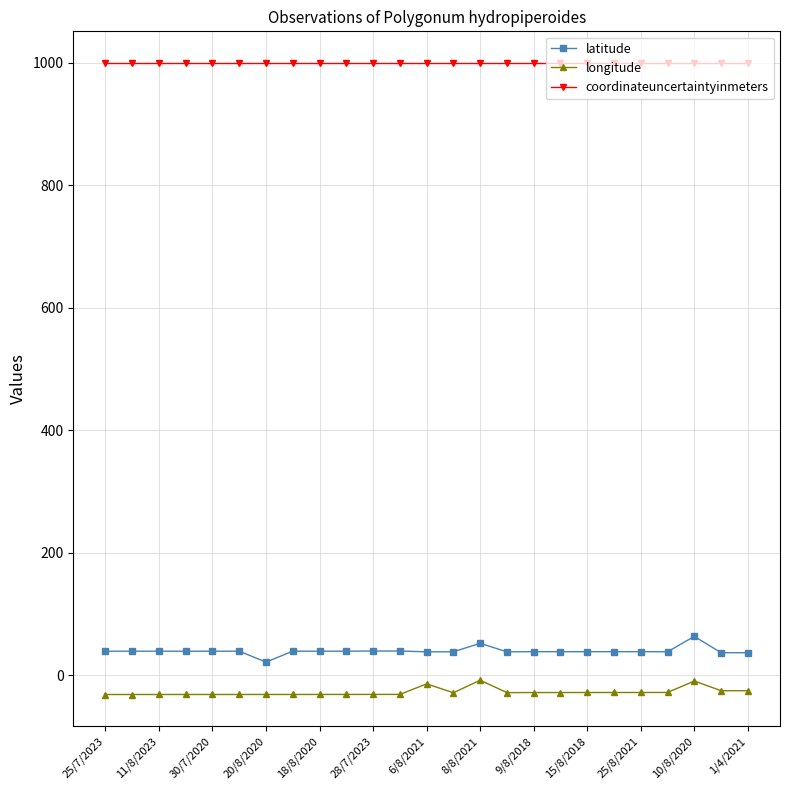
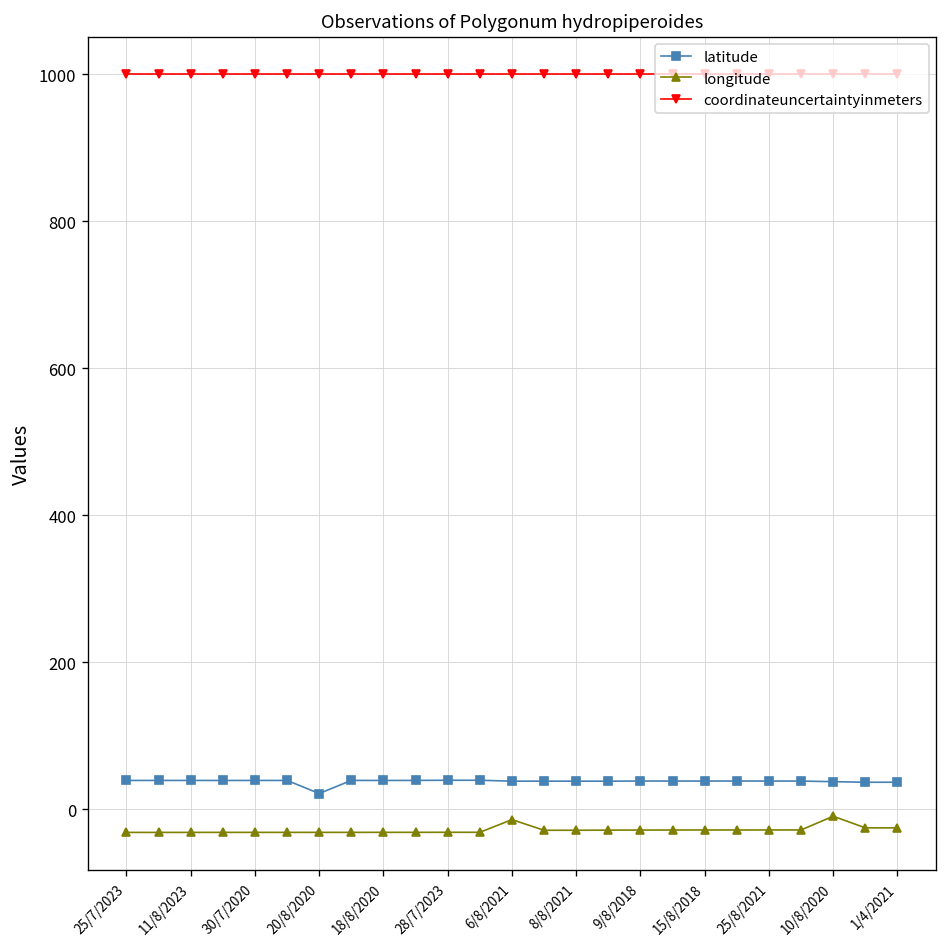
  {
    "latitude": {
      "25/7/2023": 40,
      "11/8/2023": 40,
      "20/8/2020": 20,
      "18/8/2020": 40,
      "28/7/2023": 40,
      "6/8/2021": 40,
-     "8/8/2021": 50,
+     "8/8/2021": 40,
      "9/8/2018": 40,
      "25/8/2021": 40,
-     "10/8/2020": 60,
+     "10/8/2020": 40,
      "1/4/2021": 40
    },
    "longitude": {
      "25/7/2023": -30,
      "11/8/2023": -30,
      "20/8/2020": -30,
      "18/8/2020": -30,
      "28/7/2023": -30,
      "6/8/2021": -10,
-     "8/8/2021": -10,
+     "8/8/2021": -30,
      "9/8/2018": -30,
      "25/8/2021": -30,
      "10/8/2020": -10,
      "1/4/2021": -30
    },
    "coordinateuncertaintyinmeters": {
      "25/7/2023": 1000,
      "11/8/2023": 1000,
      "20/8/2020": 1000,
      "18/8/2020": 1000,
      "28/7/2023": 1000,
      "6/8/2021": 1000,
      "8/8/2021": 1000,
      "9/8/2018": 1000
    }
  }
